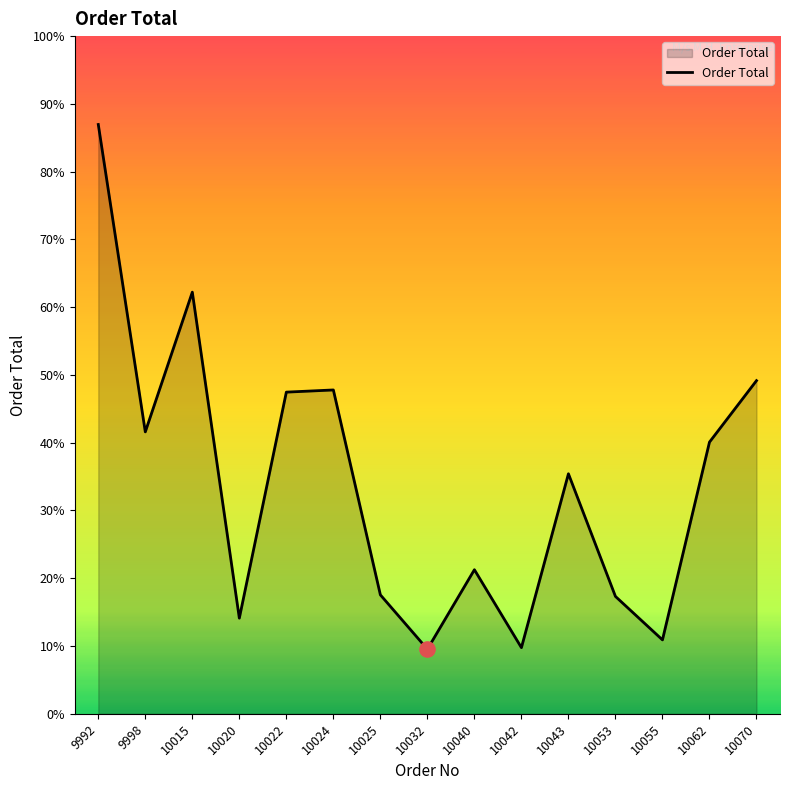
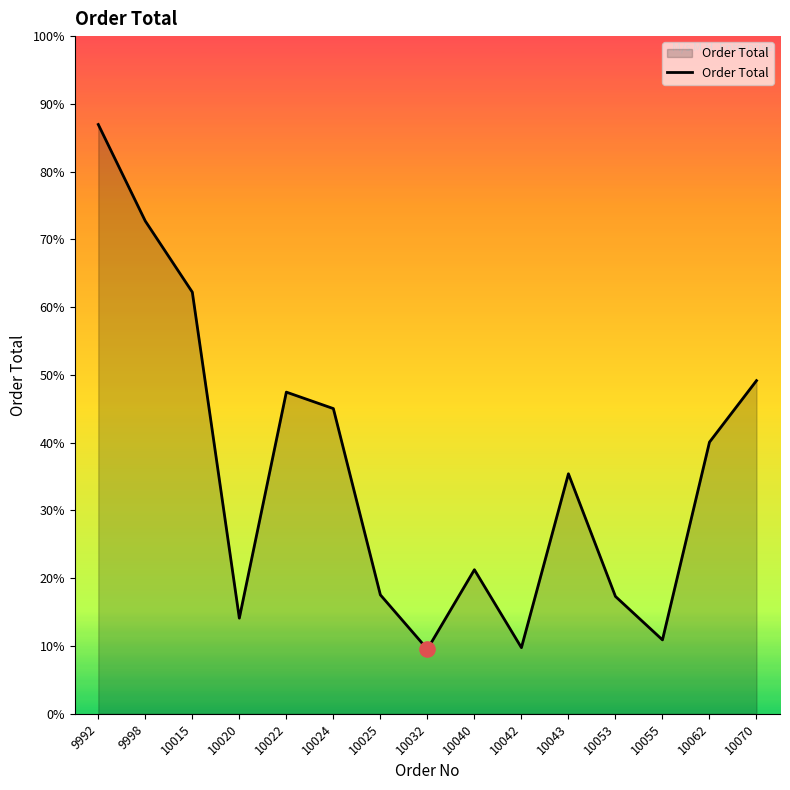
  {
    "Order Total": {
      "9992": "87%",
-     "9998": "42%",
+     "9998": "73%",
      "10015": "62%",
      "10020": "14%",
      "10022": "47%",
-     "10024": "48%",
+     "10024": "45%",
      "10025": "18%",
      "10040": "21%",
      "10042": "10%",
      "10043": "35%",
      "10053": "17%",
      "10055": "11%",
      "10062": "40%",
      "10070": "49%"
    }
  }
